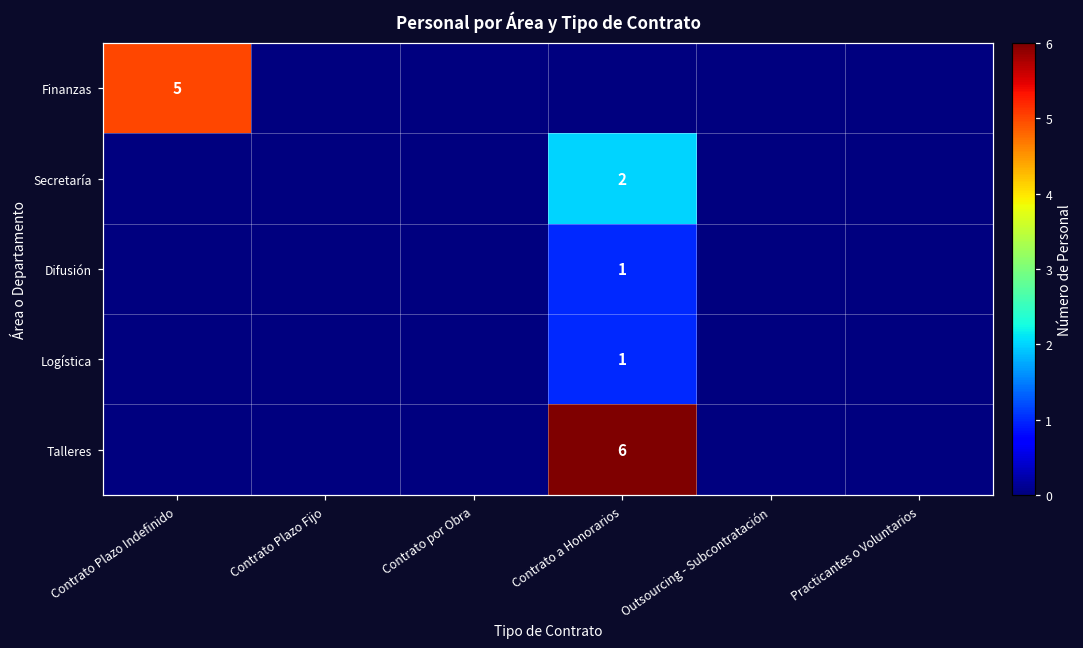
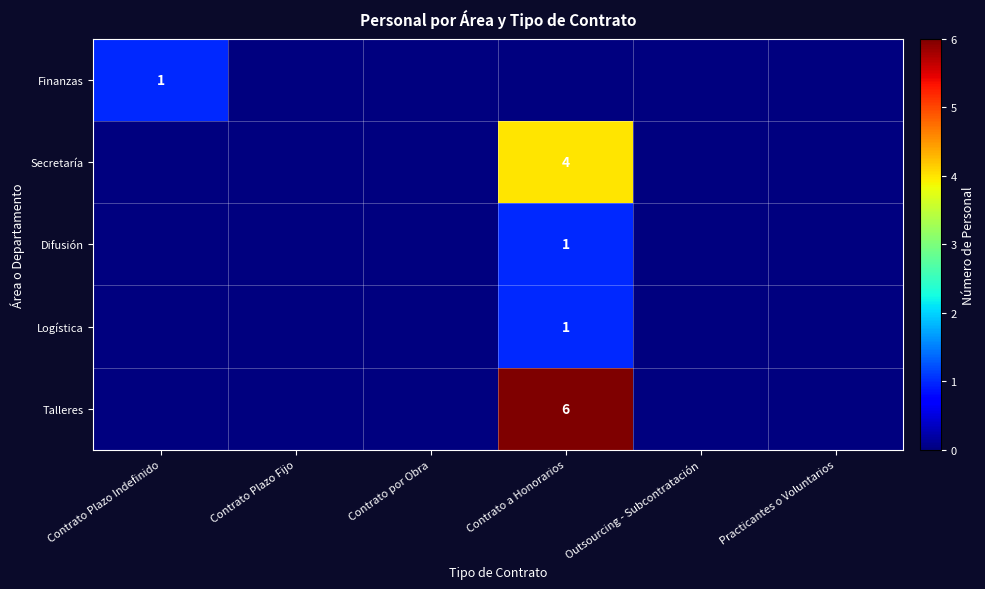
  {
    "Finanzas": {
-     "Contrato Plazo Indefinido": 5
+     "Contrato Plazo Indefinido": 1
    },
    "Secretaría": {
-     "Contrato a Honorarios": 2
+     "Contrato a Honorarios": 4
    },
    "Difusión": {
      "Contrato a Honorarios": 1
    },
    "Logística": {
      "Contrato a Honorarios": 1
    },
    "Talleres": {
      "Contrato a Honorarios": 6
    }
  }
